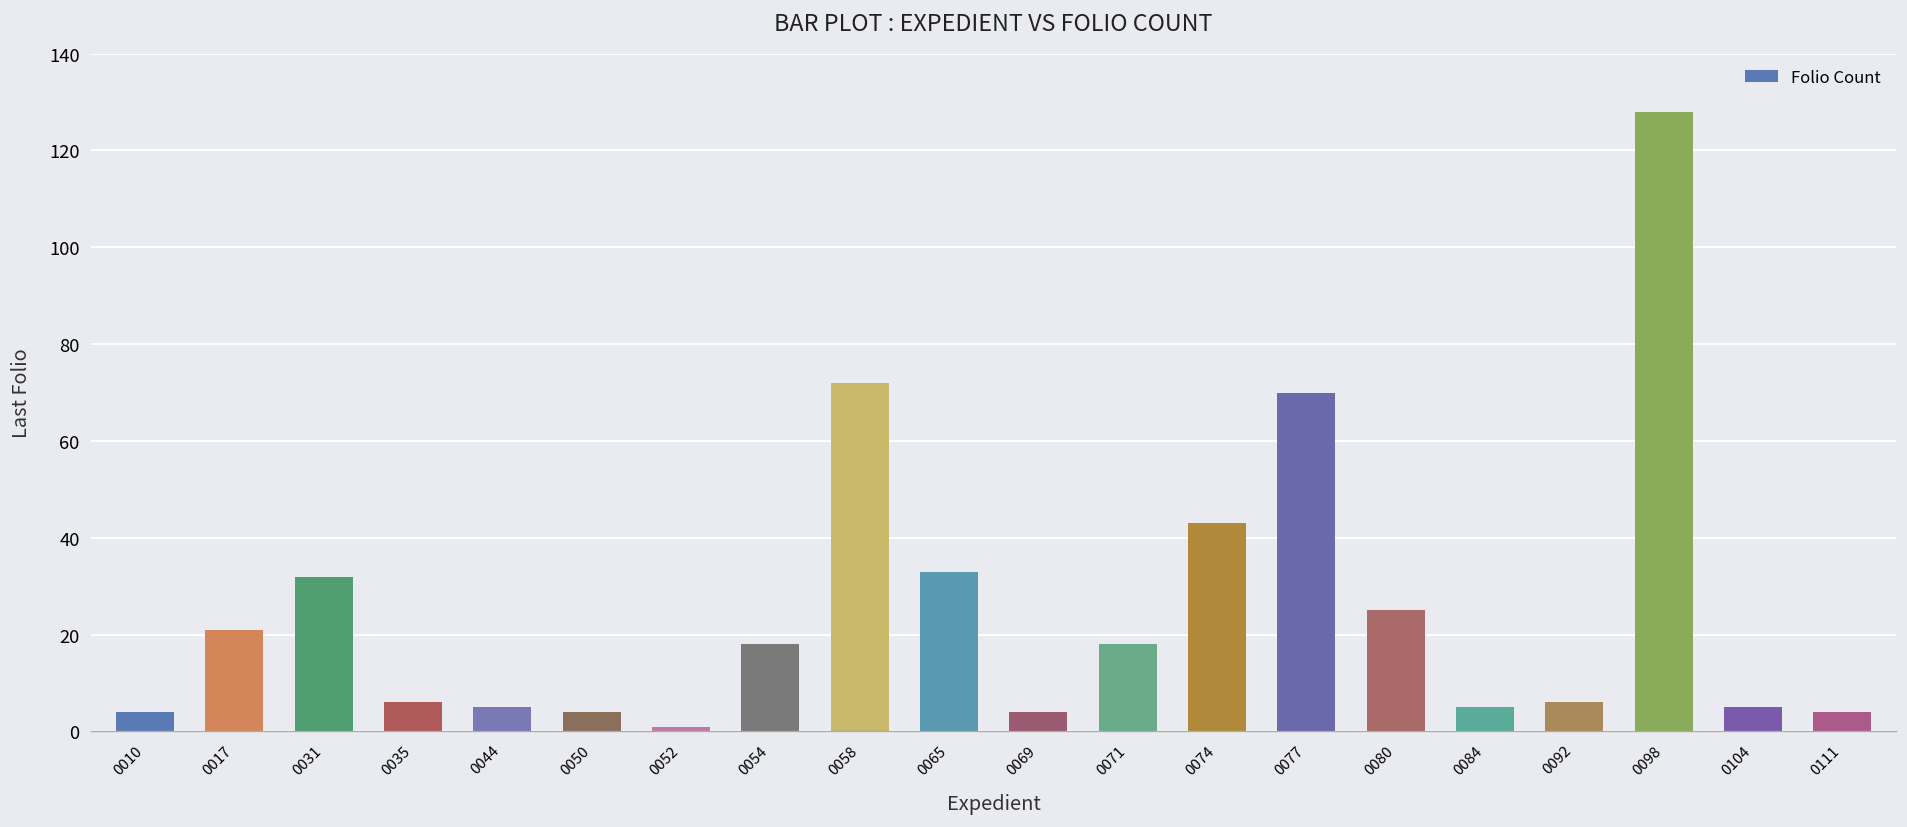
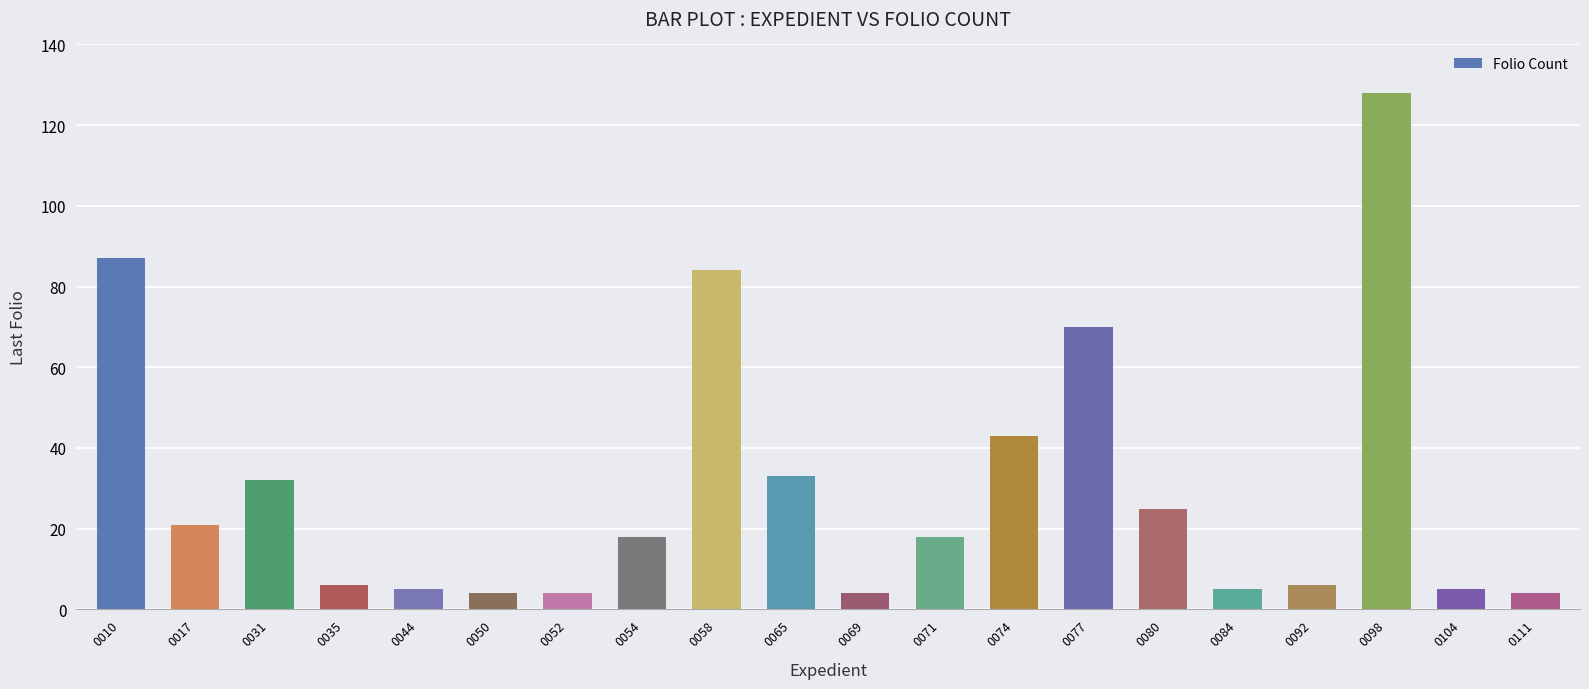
  {
-   "0010": 4,
+   "0010": 87,
    "0017": 21,
    "0031": 32,
    "0035": 6,
    "0044": 5,
    "0050": 4,
-   "0052": 1,
+   "0052": 4,
    "0054": 18,
-   "0058": 72,
+   "0058": 84,
    "0065": 33,
    "0069": 4,
    "0071": 18,
    "0074": 43,
    "0077": 70,
    "0080": 25,
    "0084": 5,
    "0092": 6,
    "0098": 128,
    "0104": 5,
    "0111": 4
  }
